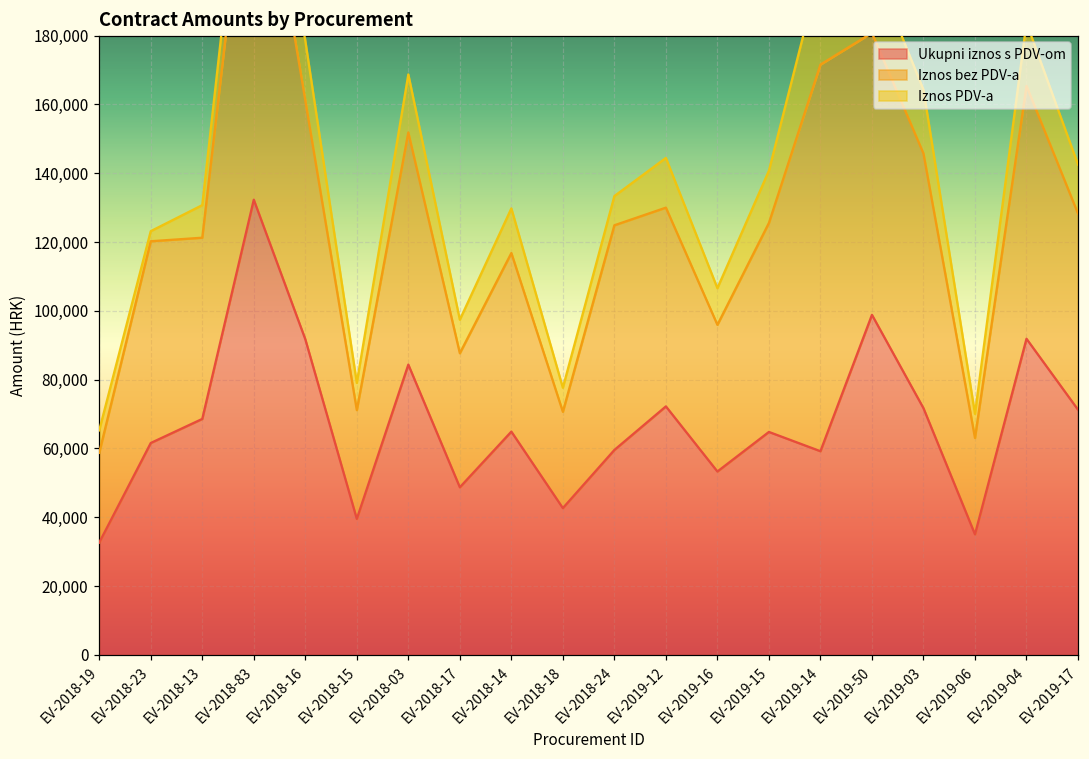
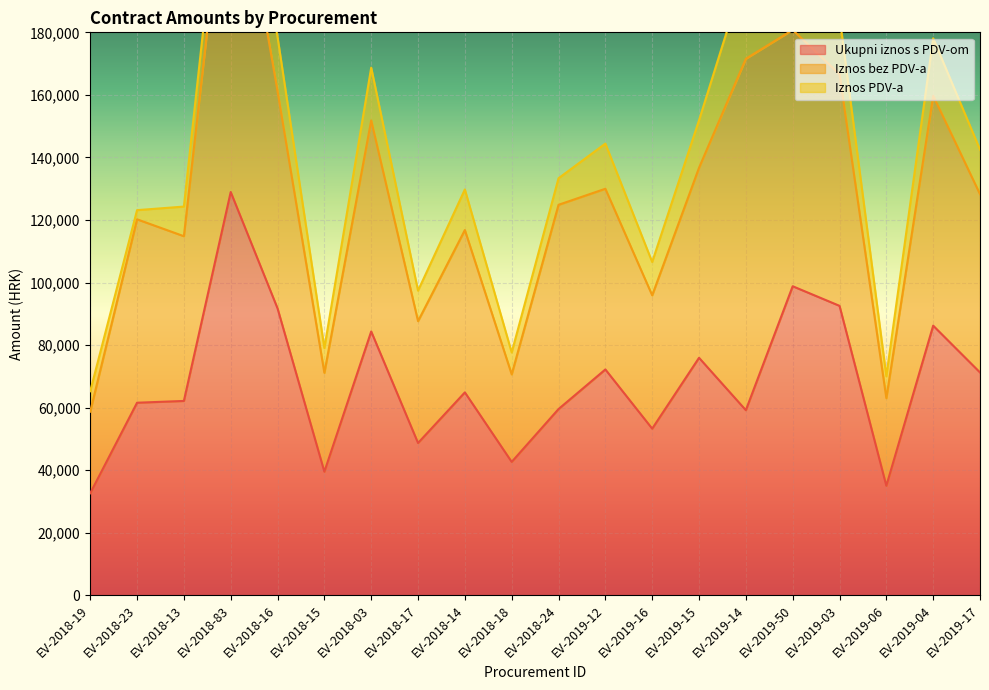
  {
    "Ukupni iznos s PDV-om": {
      "EV-2018-19": "33,000",
      "EV-2018-23": "62,000",
-     "EV-2018-13": "69,000",
-     "EV-2018-83": "132,000",
+     "EV-2018-13": "62,000",
+     "EV-2018-83": "129,000",
      "EV-2018-16": "92,000",
      "EV-2018-15": "40,000",
      "EV-2018-03": "84,000",
      "EV-2018-17": "49,000",
      "EV-2018-14": "65,000",
      "EV-2018-18": "43,000",
      "EV-2018-24": "60,000",
      "EV-2019-12": "72,000",
      "EV-2019-16": "53,000",
-     "EV-2019-15": "65,000",
+     "EV-2019-15": "76,000",
      "EV-2019-14": "59,000",
      "EV-2019-50": "99,000",
-     "EV-2019-03": "72,000",
+     "EV-2019-03": "93,000",
      "EV-2019-06": "35,000",
-     "EV-2019-04": "92,000",
+     "EV-2019-04": "86,000",
      "EV-2019-17": "71,000"
    }
  }
